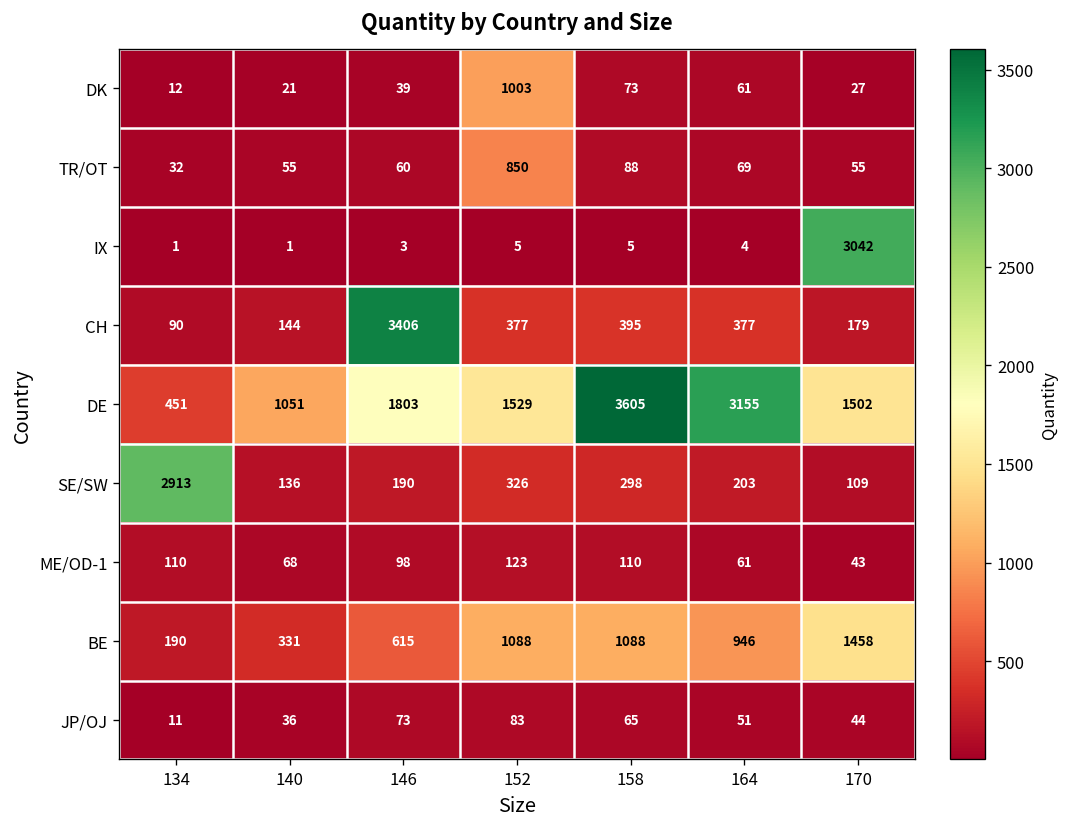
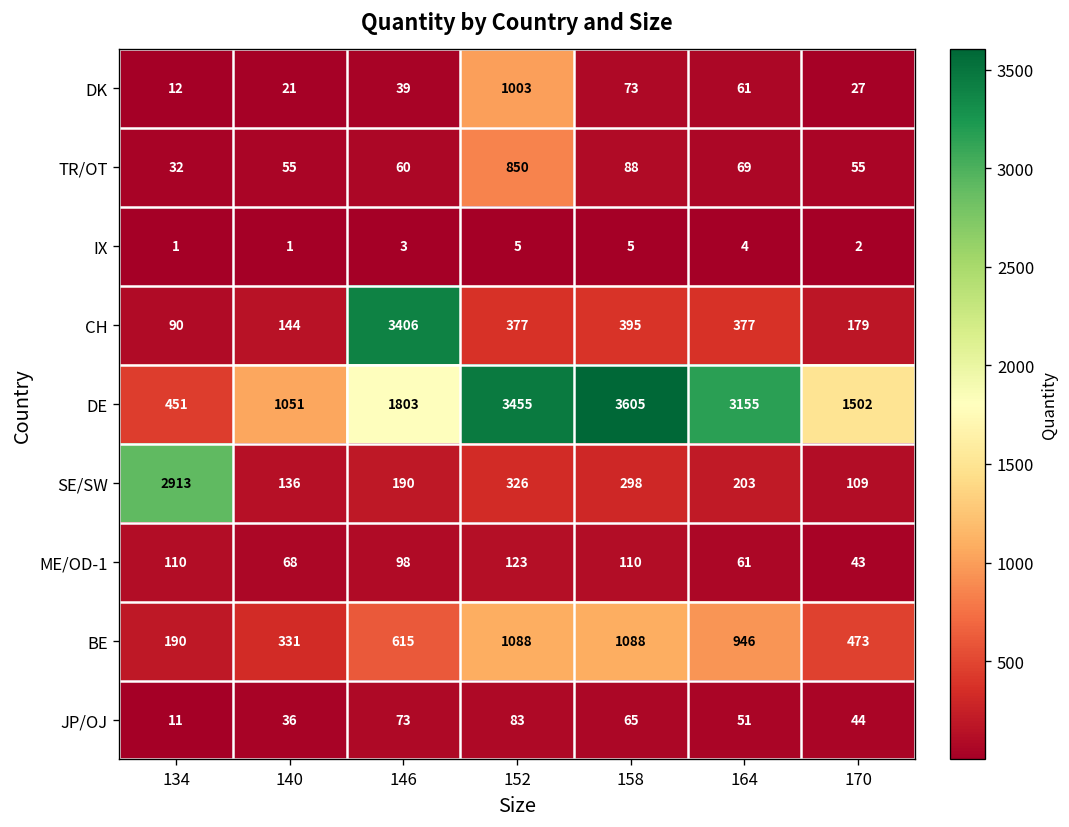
  {
    "DK": {
      "134": 12,
      "140": 21,
      "146": 39,
      "152": 1003,
      "158": 73,
      "164": 61,
      "170": 27
    },
    "TR/OT": {
      "134": 32,
      "140": 55,
      "146": 60,
      "152": 850,
      "158": 88,
      "164": 69,
      "170": 55
    },
    "IX": {
      "134": 1,
      "140": 1,
      "146": 3,
      "152": 5,
      "158": 5,
      "164": 4,
-     "170": 3042
+     "170": 2
    },
    "CH": {
      "134": 90,
      "140": 144,
      "146": 3406,
      "152": 377,
      "158": 395,
      "164": 377,
      "170": 179
    },
    "DE": {
      "134": 451,
      "140": 1051,
      "146": 1803,
-     "152": 1529,
+     "152": 3455,
      "158": 3605,
      "164": 3155,
      "170": 1502
    },
    "SE/SW": {
      "134": 2913,
      "140": 136,
      "146": 190,
      "152": 326,
      "158": 298,
      "164": 203,
      "170": 109
    },
    "ME/OD-1": {
      "134": 110,
      "140": 68,
      "146": 98,
      "152": 123,
      "158": 110,
      "164": 61,
      "170": 43
    },
    "BE": {
      "134": 190,
      "140": 331,
      "146": 615,
      "152": 1088,
      "158": 1088,
      "164": 946,
-     "170": 1458
+     "170": 473
    },
    "JP/OJ": {
      "134": 11,
      "140": 36,
      "146": 73,
      "152": 83,
      "158": 65,
      "164": 51,
      "170": 44
    }
  }
